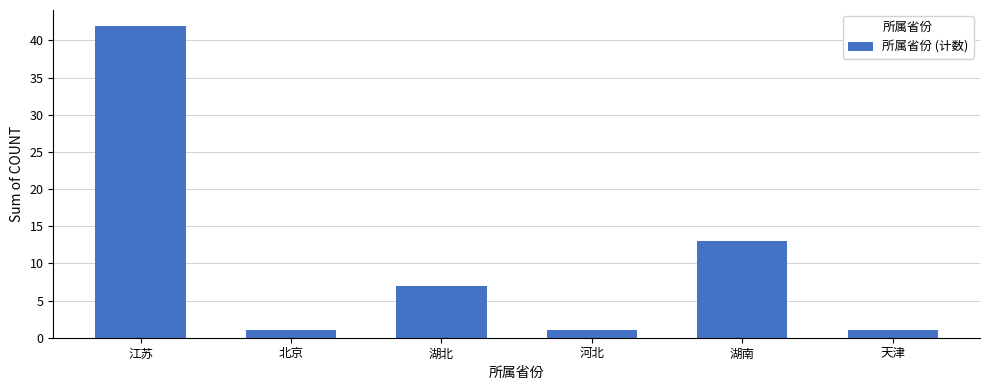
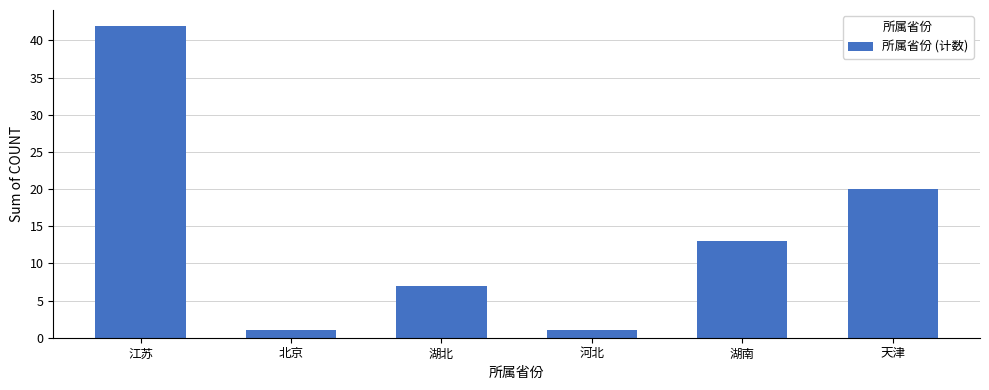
  {
    "江苏": 42,
    "北京": 1,
    "湖北": 7,
    "河北": 1,
    "湖南": 13,
-   "天津": 1
+   "天津": 20
  }
